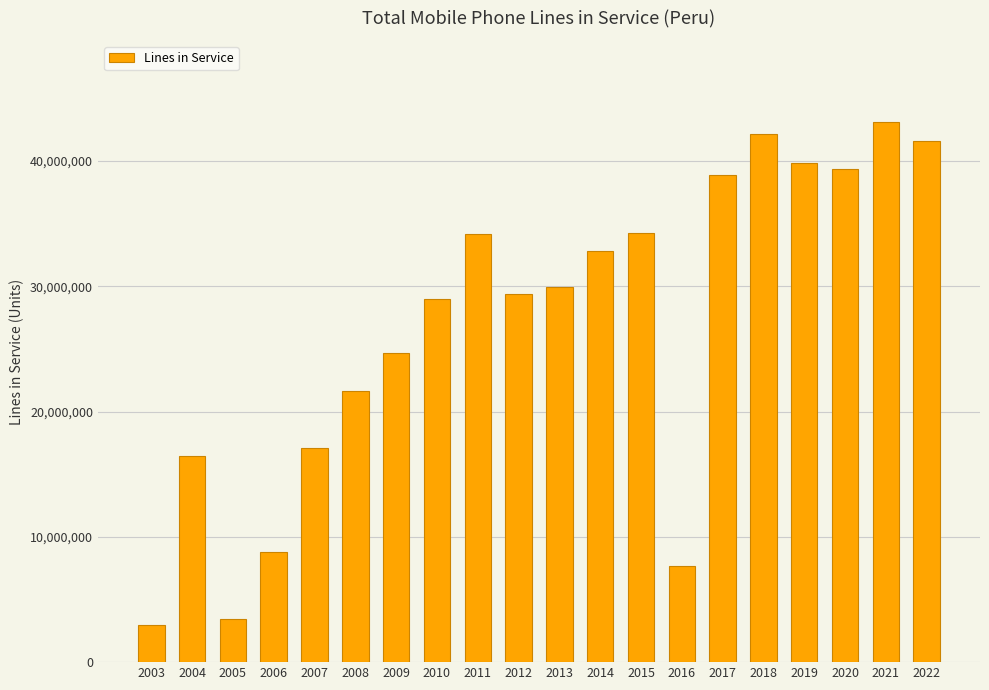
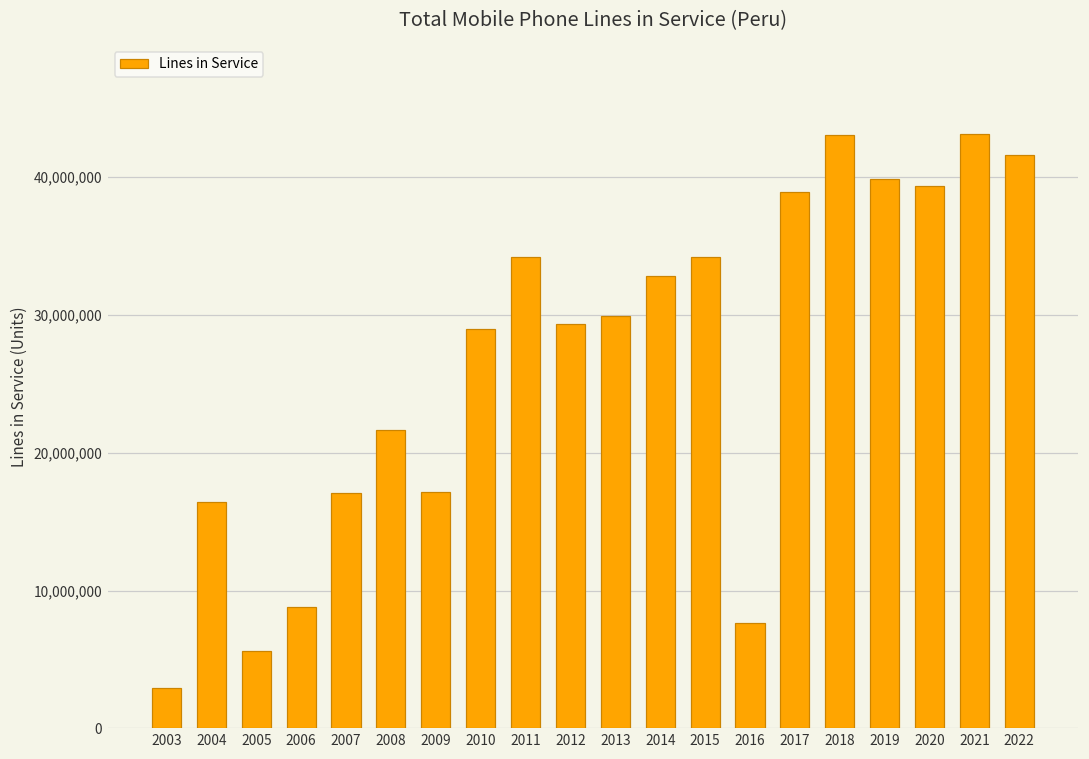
  {
    "2003": "2,900,000",
    "2004": "16,400,000",
-   "2005": "3,400,000",
+   "2005": "5,600,000",
    "2006": "8,800,000",
    "2007": "17,100,000",
    "2008": "21,600,000",
-   "2009": "24,700,000",
+   "2009": "17,100,000",
    "2010": "29,000,000",
    "2011": "34,200,000",
    "2012": "29,400,000",
    "2013": "30,000,000",
    "2014": "32,900,000",
    "2015": "34,200,000",
    "2016": "7,600,000",
    "2017": "38,900,000",
-   "2018": "42,200,000",
+   "2018": "43,000,000",
    "2019": "39,800,000",
    "2020": "39,400,000",
    "2021": "43,100,000",
    "2022": "41,600,000"
  }
